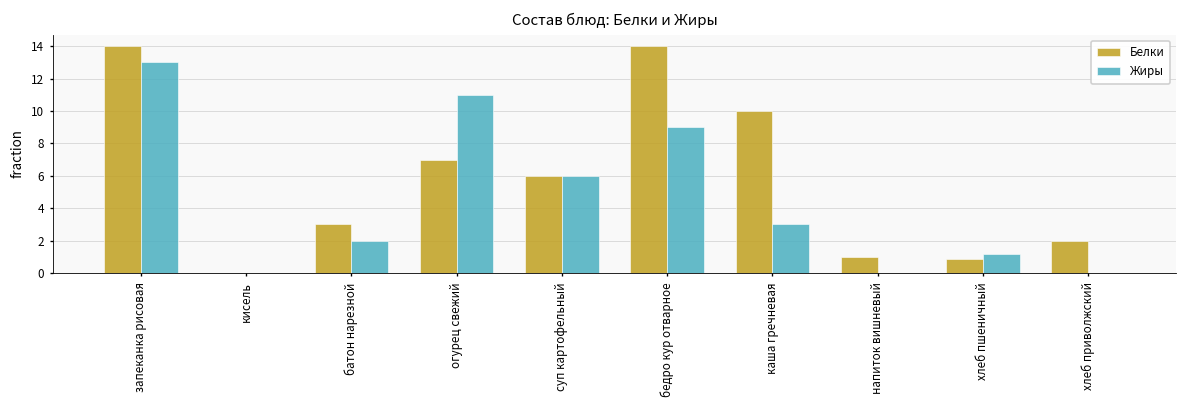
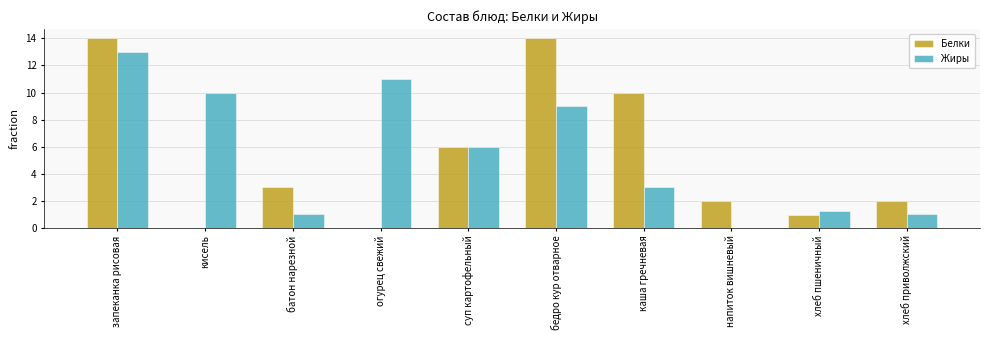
  {
    "Белки": {
      "запеканка рисовая": 14,
      "кисель": 0,
      "батон нарезной": 3,
-     "огурец свежий": 7,
+     "огурец свежий": 0,
      "суп картофельный": 6,
      "бедро кур отварное": 14,
      "каша гречневая": 10,
-     "напиток вишневый": 1,
+     "напиток вишневый": 2,
      "хлеб пшеничный": 1,
      "хлеб приволжский": 2
    },
    "Жиры": {
      "запеканка рисовая": 13,
-     "кисель": 0,
-     "батон нарезной": 2,
+     "кисель": 10,
+     "батон нарезной": 1,
      "огурец свежий": 11,
      "суп картофельный": 6,
      "бедро кур отварное": 9,
      "каша гречневая": 3,
      "напиток вишневый": 0,
      "хлеб пшеничный": 1.2,
-     "хлеб приволжский": 0
+     "хлеб приволжский": 1
    }
  }
